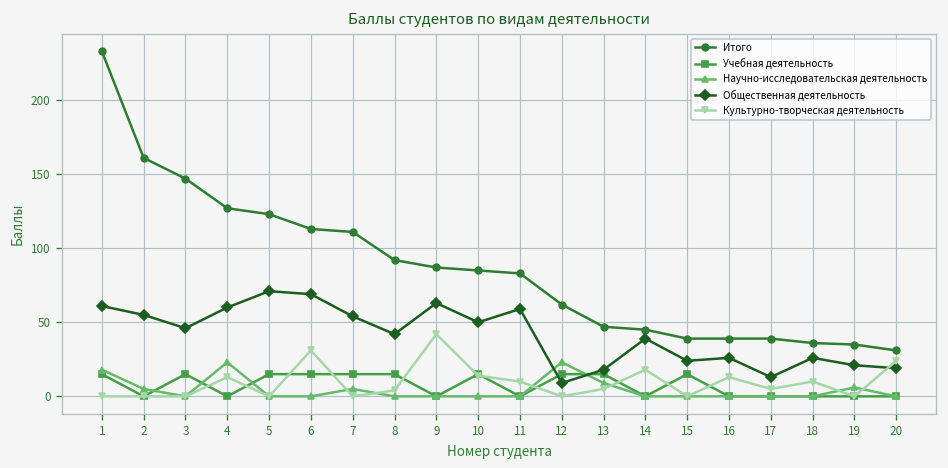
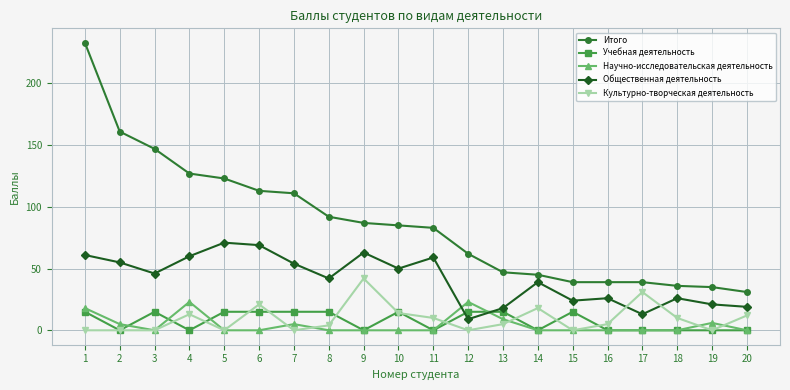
  {
    "Культурно-творческая деятельность": {
      "1": 0,
      "4": 13,
-     "6": 31,
+     "6": 21,
      "7": 0,
      "8": 4,
      "9": 42,
      "11": 10,
      "12": 0,
      "13": 5,
      "14": 18,
-     "16": 13,
-     "17": 5,
+     "16": 5,
+     "17": 31,
      "18": 10,
-     "20": 24
+     "20": 12
    }
  }
